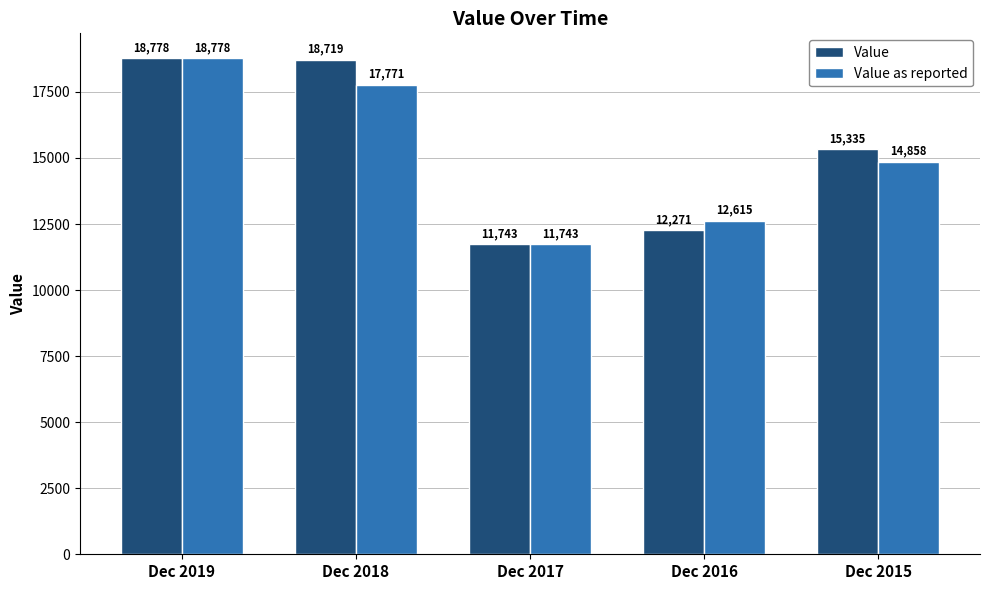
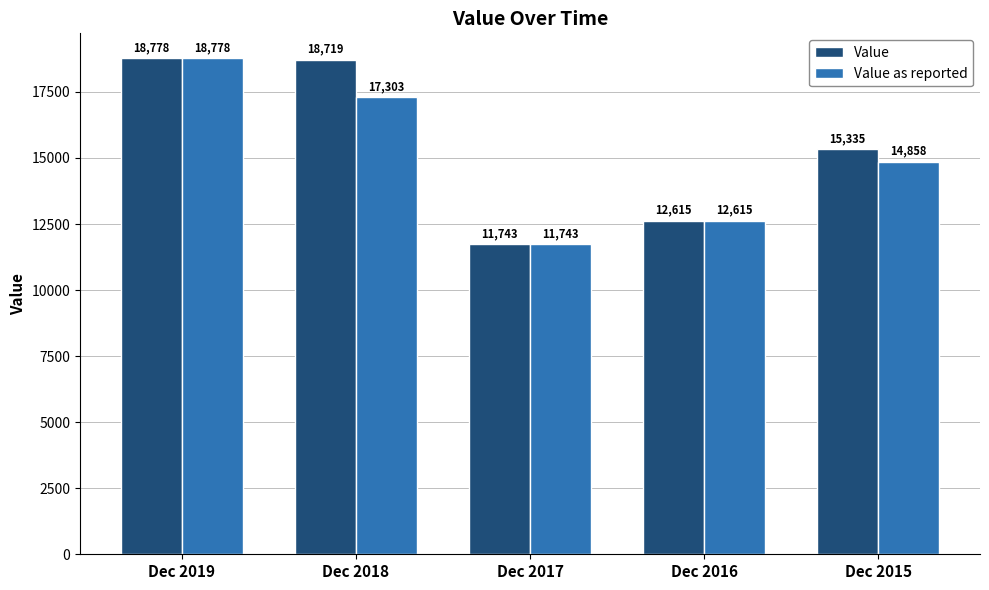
  {
    "Value": {
      "Dec 2019": "18,778",
      "Dec 2018": "18,719",
      "Dec 2017": "11,743",
-     "Dec 2016": "12,271",
+     "Dec 2016": "12,615",
      "Dec 2015": "15,335"
    },
    "Value as reported": {
      "Dec 2019": "18,778",
-     "Dec 2018": "17,771",
+     "Dec 2018": "17,303",
      "Dec 2017": "11,743",
      "Dec 2016": "12,615",
      "Dec 2015": "14,858"
    }
  }
